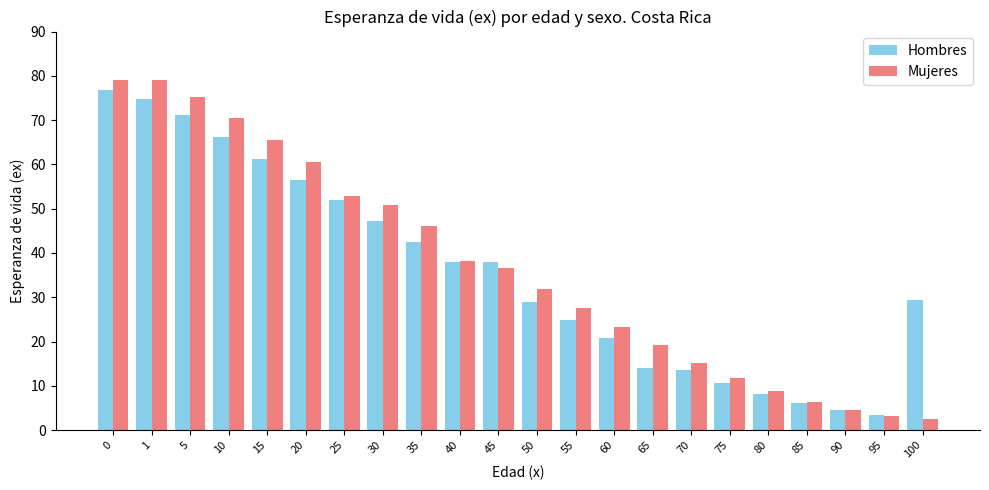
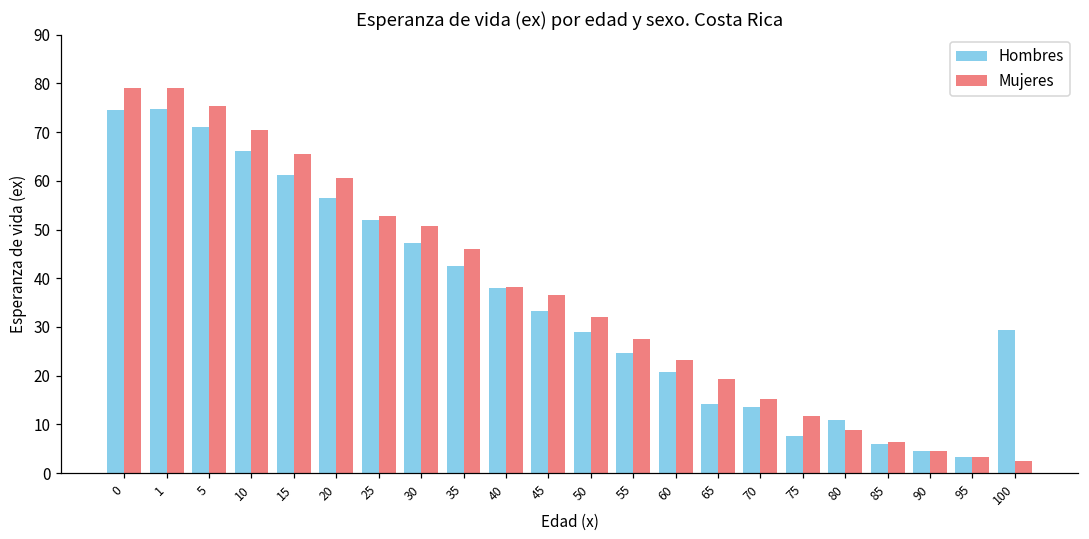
  {
    "Hombres": {
-     "0": 77,
+     "0": 75,
      "1": 75,
      "5": 71,
      "10": 66,
      "15": 61,
      "20": 57,
      "25": 52,
      "30": 47,
      "35": 43,
      "40": 38,
-     "45": 38,
+     "45": 33,
      "50": 29,
      "55": 25,
      "60": 21,
      "65": 14,
      "70": 14,
-     "75": 11,
-     "80": 8,
+     "75": 8,
+     "80": 11,
      "85": 6,
      "90": 5,
      "95": 3,
      "100": 29
    },
    "Mujeres": {
      "0": 79,
      "1": 79,
      "5": 75,
      "10": 70,
      "15": 65,
      "20": 61,
      "25": 53,
      "30": 51,
      "35": 46,
      "40": 38,
      "45": 37,
      "50": 32,
      "55": 28,
      "60": 23,
      "65": 19,
      "70": 15,
      "75": 12,
      "80": 9,
      "85": 6,
      "90": 5,
      "95": 3,
      "100": 3
    }
  }
